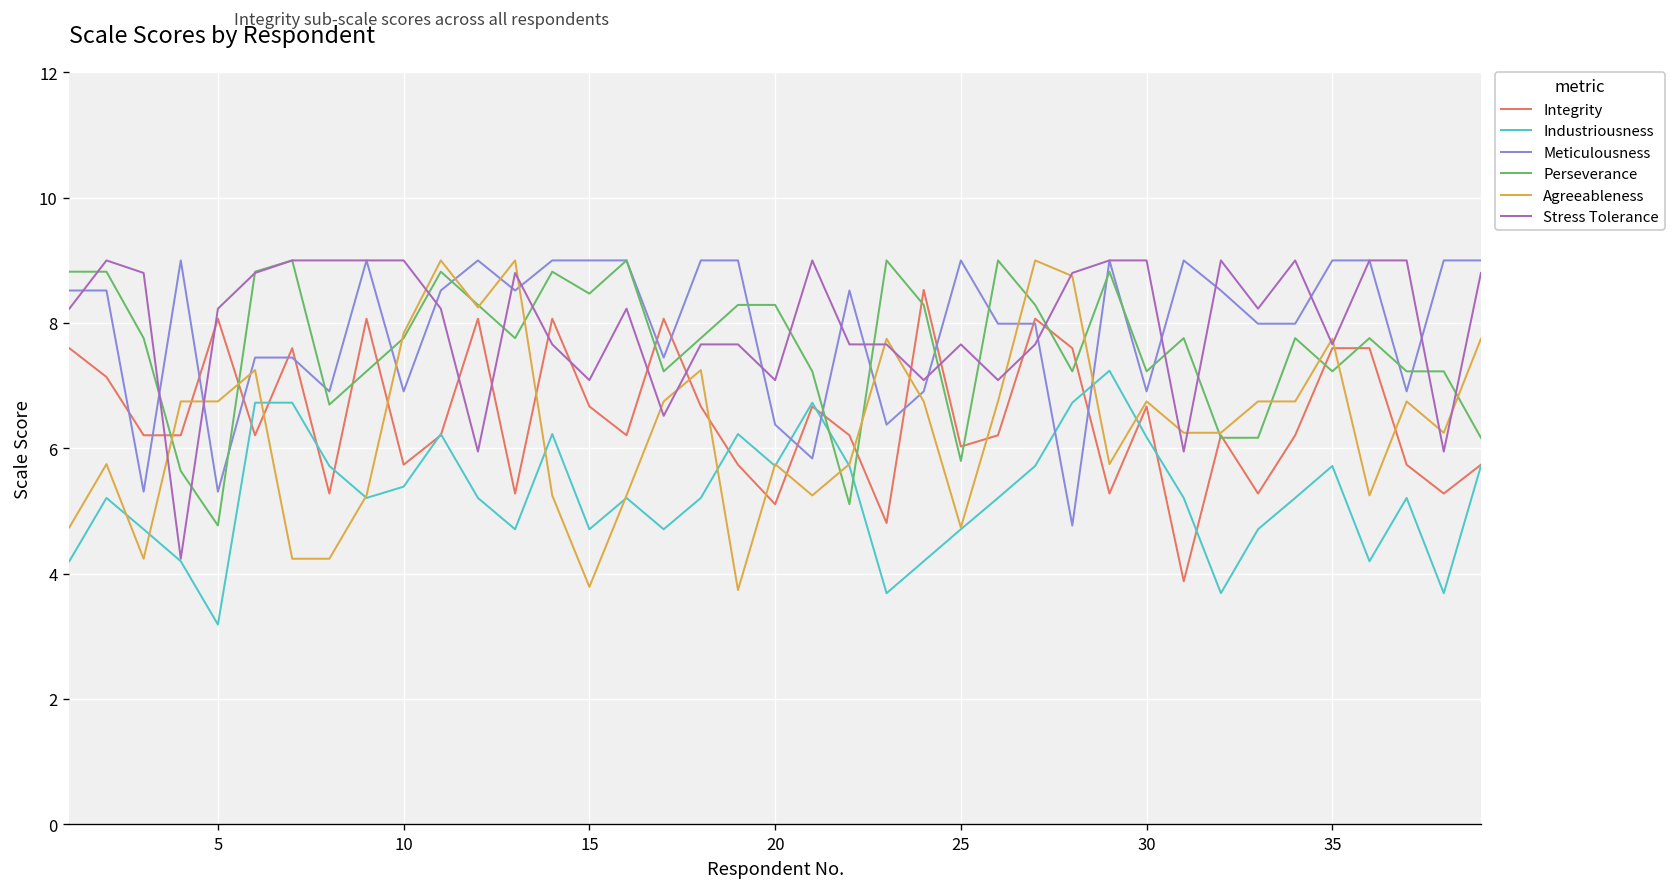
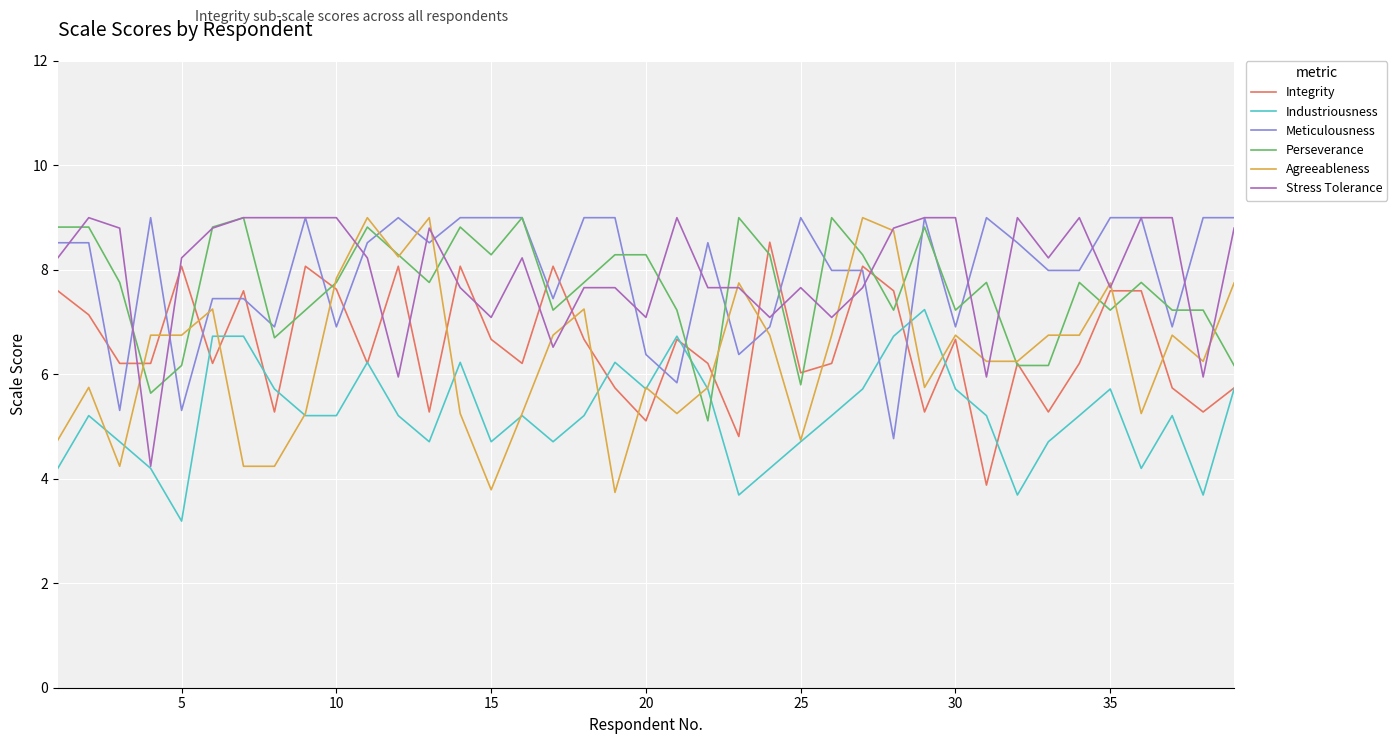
  {
    "Integrity": {
      "5": 8.1,
-     "10": 5.7,
+     "10": 7.6,
      "15": 6.7,
      "20": 5.1,
      "25": 6.0,
      "30": 6.7,
      "35": 7.6
    },
    "Industriousness": {
      "5": 3.2,
-     "10": 5.4,
+     "10": 5.2,
      "15": 4.7,
-     "30": 6.2,
+     "30": 5.7,
      "35": 5.7
    },
    "Perseverance": {
-     "5": 4.8,
+     "5": 6.2,
      "10": 7.8,
-     "15": 8.5,
+     "15": 8.3,
      "20": 8.3,
      "25": 5.8,
      "30": 7.2,
      "35": 7.2
    },
    "Agreeableness": {
      "5": 6.8,
      "10": 7.8,
      "15": 3.8,
      "30": 6.8,
      "35": 7.8
    }
  }
